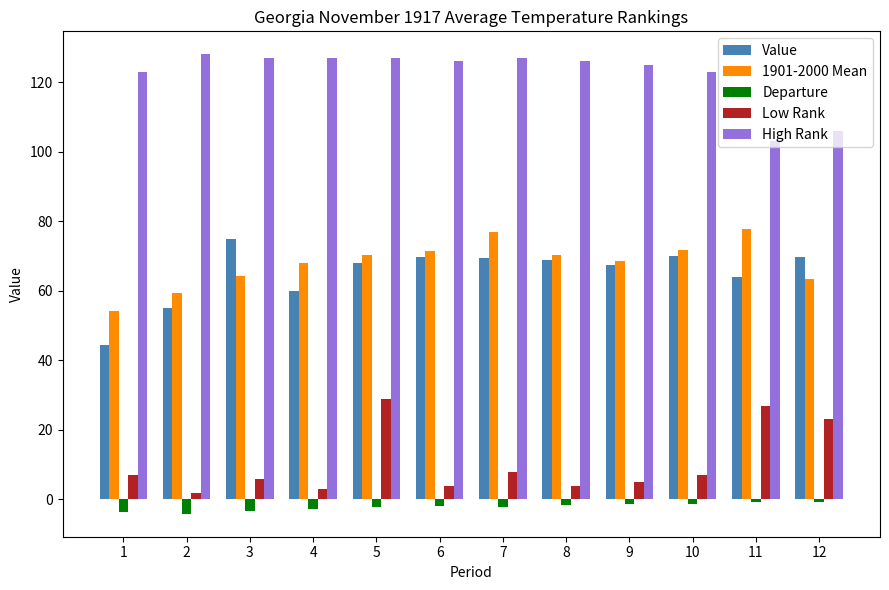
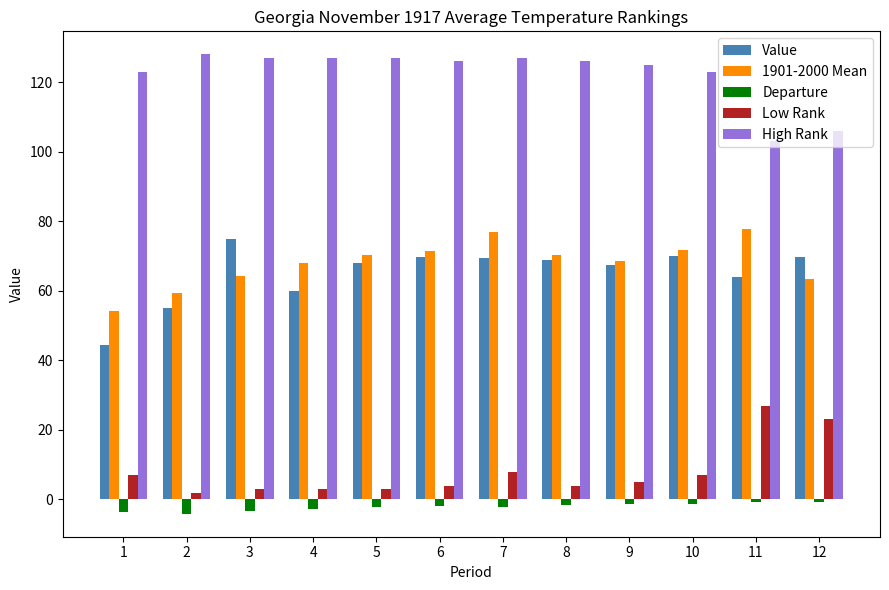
  {
    "Value": {
      "1": 45,
      "2": 55,
      "3": 75,
      "4": 60,
      "5": 68,
      "6": 70,
      "7": 69,
      "8": 69,
      "9": 67,
      "10": 70,
      "11": 64,
      "12": 70
    },
    "1901-2000 Mean": {
      "1": 54,
      "2": 59,
      "3": 64,
      "4": 68,
      "5": 70,
      "6": 72,
      "7": 77,
      "8": 70,
      "9": 69,
      "10": 72,
      "11": 78,
      "12": 63
    },
    "Departure": {
      "1": -4,
      "2": -4,
      "3": -3,
      "4": -3,
      "5": -2,
      "6": -2,
      "7": -2,
      "8": -2,
      "9": -1,
      "10": -1,
      "12": -1
    },
    "Low Rank": {
      "1": 7,
      "2": 2,
-     "3": 6,
+     "3": 3,
      "4": 3,
-     "5": 29,
+     "5": 3,
      "6": 4,
      "7": 8,
      "8": 4,
      "9": 5,
      "10": 7,
      "11": 27,
      "12": 23
    },
    "High Rank": {
      "1": 123,
      "2": 128,
      "3": 127,
      "4": 127,
      "5": 127,
      "6": 126,
      "7": 127,
      "8": 126,
      "9": 125,
      "10": 123
    }
  }
